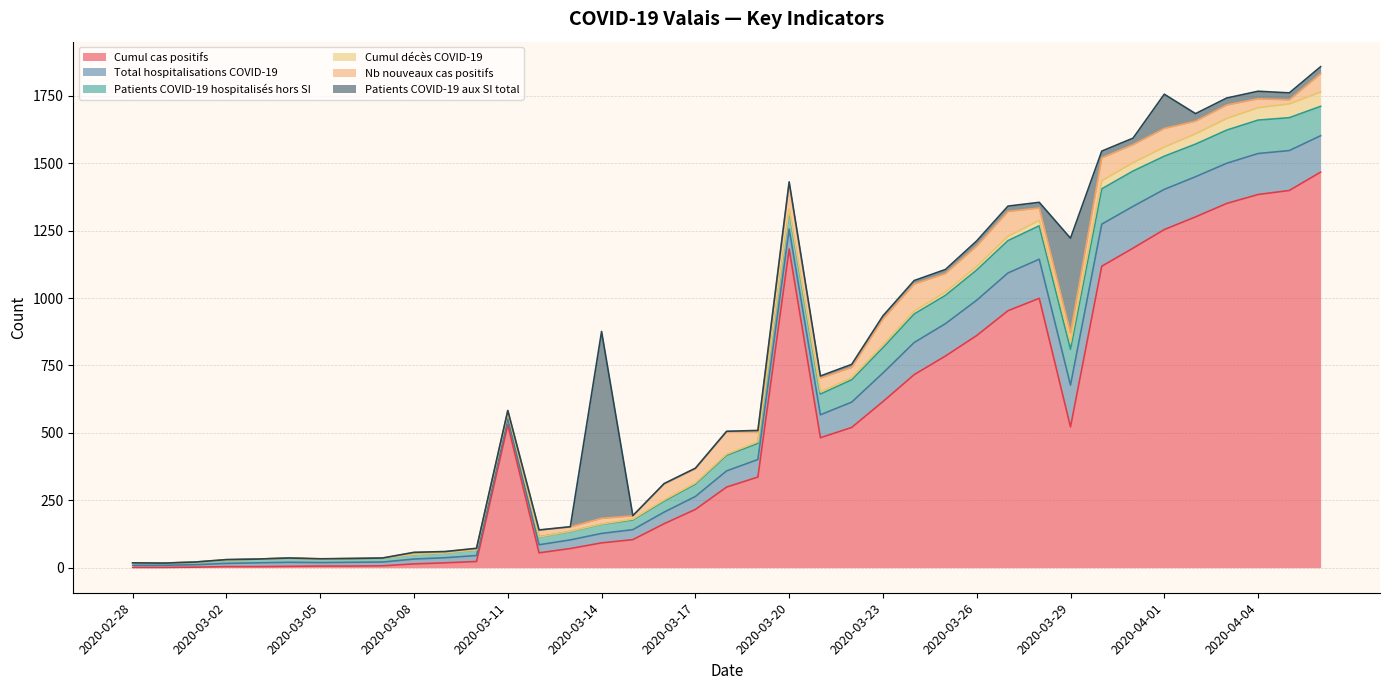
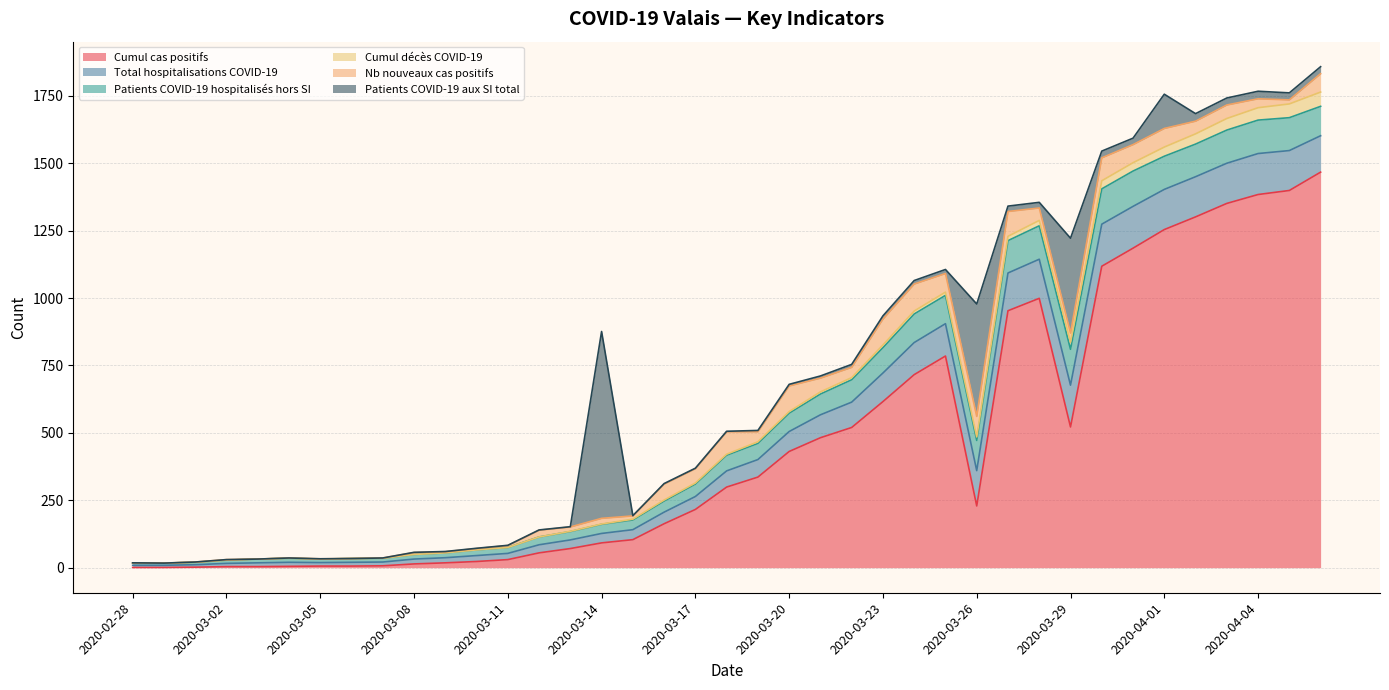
  {
    "Cumul cas positifs": {
      "2020-03-02": 0,
      "2020-03-05": 10,
      "2020-03-08": 10,
-     "2020-03-11": 530,
+     "2020-03-11": 30,
      "2020-03-14": 90,
      "2020-03-17": 220,
-     "2020-03-20": 1180,
+     "2020-03-20": 430,
      "2020-03-23": 620,
-     "2020-03-26": 860,
+     "2020-03-26": 230,
      "2020-03-29": 520,
      "2020-04-01": 1250,
      "2020-04-04": 1380
    },
    "Patients COVID-19 aux SI total": {
      "2020-03-14": 690,
      "2020-03-23": 10,
-     "2020-03-26": 20,
+     "2020-03-26": 420,
      "2020-03-29": 350,
      "2020-04-01": 130,
      "2020-04-04": 30
    }
  }
